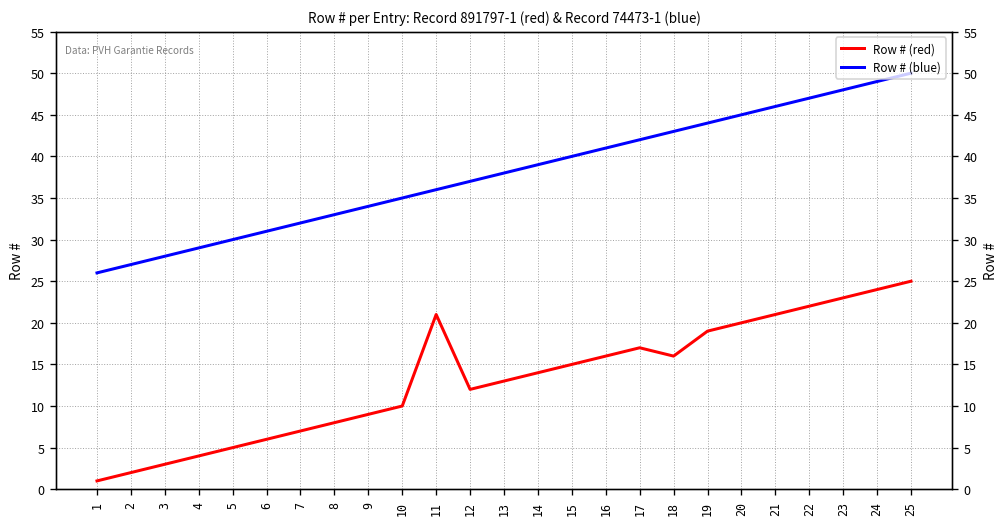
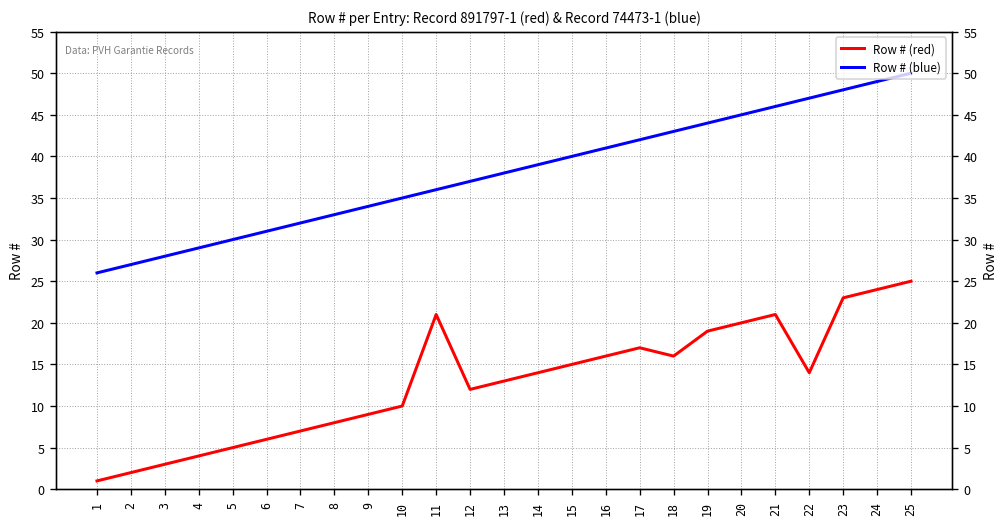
  {
    "Row # (red)": {
      "1": 1,
      "2": 2,
      "3": 3,
      "4": 4,
      "5": 5,
      "6": 6,
      "7": 7,
      "8": 8,
      "9": 9,
      "10": 10,
      "11": 21,
      "12": 12,
      "13": 13,
      "14": 14,
      "15": 15,
      "16": 16,
      "17": 17,
      "18": 16,
      "19": 19,
      "20": 20,
      "21": 21,
-     "22": 22,
+     "22": 14,
      "23": 23,
      "24": 24,
      "25": 25
    },
    "Row # (blue)": {
      "1": 26,
      "2": 27,
      "3": 28,
      "4": 29,
      "5": 30,
      "6": 31,
      "7": 32,
      "8": 33,
      "9": 34,
      "10": 35,
      "11": 36,
      "12": 37,
      "13": 38,
      "14": 39,
      "15": 40,
      "16": 41,
      "17": 42,
      "18": 43,
      "19": 44,
      "20": 45,
      "21": 46,
      "22": 47,
      "23": 48,
      "24": 49
    }
  }
